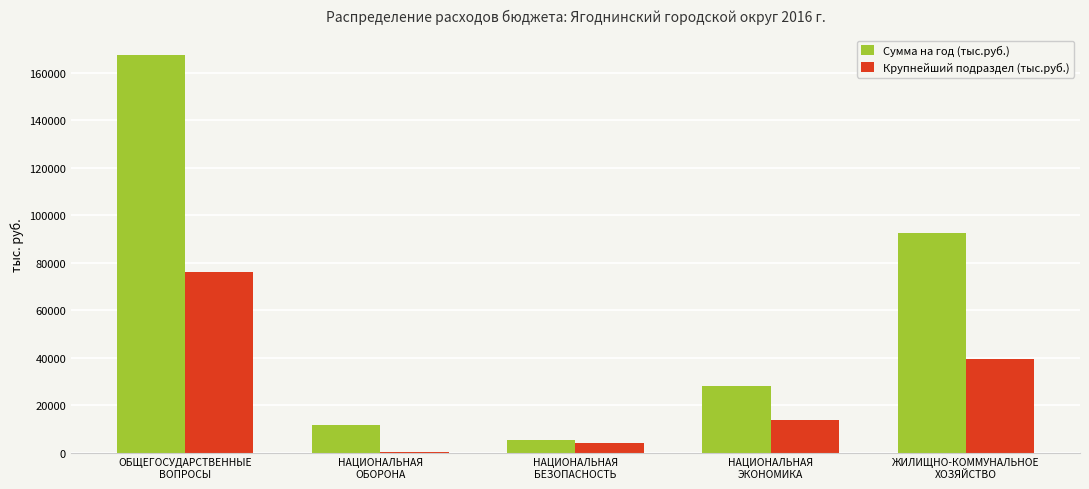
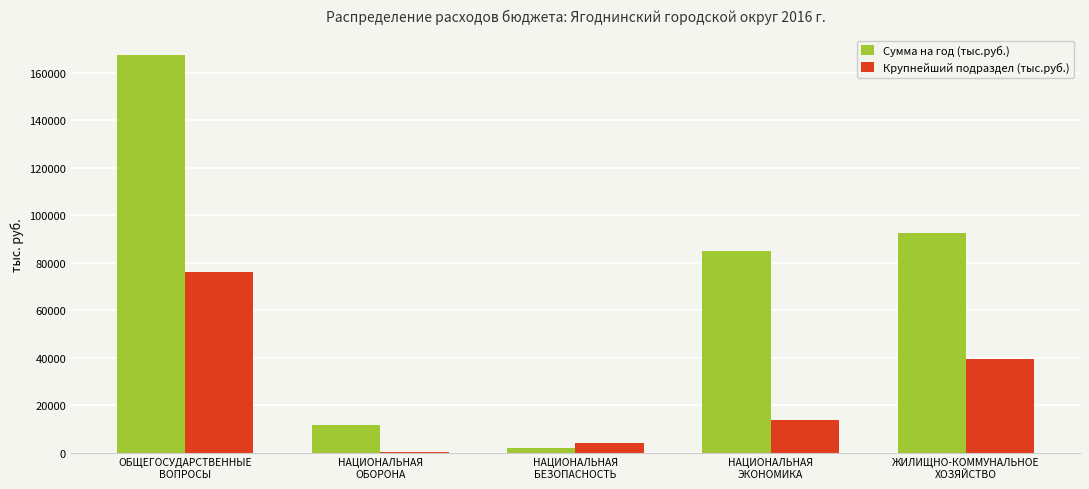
  {
    "Сумма на год (тыс.руб.)": {
      "ОБЩЕГОСУДАРСТВЕННЫЕ ВОПРОСЫ": 168000,
      "НАЦИОНАЛЬНАЯ ОБОРОНА": 12000,
-     "НАЦИОНАЛЬНАЯ БЕЗОПАСНОСТЬ": 5000,
-     "НАЦИОНАЛЬНАЯ ЭКОНОМИКА": 28000,
+     "НАЦИОНАЛЬНАЯ БЕЗОПАСНОСТЬ": 2000,
+     "НАЦИОНАЛЬНАЯ ЭКОНОМИКА": 85000,
      "ЖИЛИЩНО-КОММУНАЛЬНОЕ ХОЗЯЙСТВО": 93000
    },
    "Крупнейший подраздел (тыс.руб.)": {
      "ОБЩЕГОСУДАРСТВЕННЫЕ ВОПРОСЫ": 76000,
      "НАЦИОНАЛЬНАЯ БЕЗОПАСНОСТЬ": 4000,
      "НАЦИОНАЛЬНАЯ ЭКОНОМИКА": 14000,
      "ЖИЛИЩНО-КОММУНАЛЬНОЕ ХОЗЯЙСТВО": 39000
    }
  }
